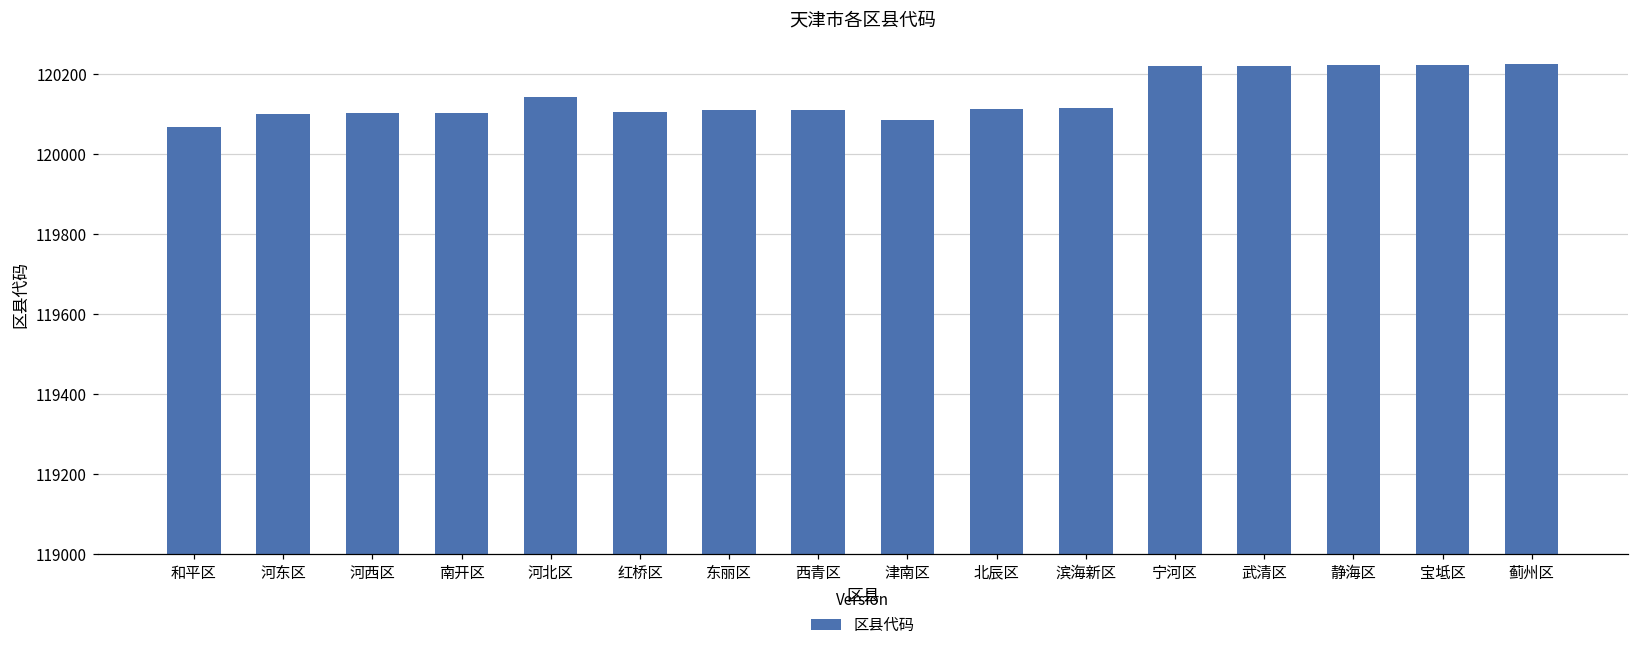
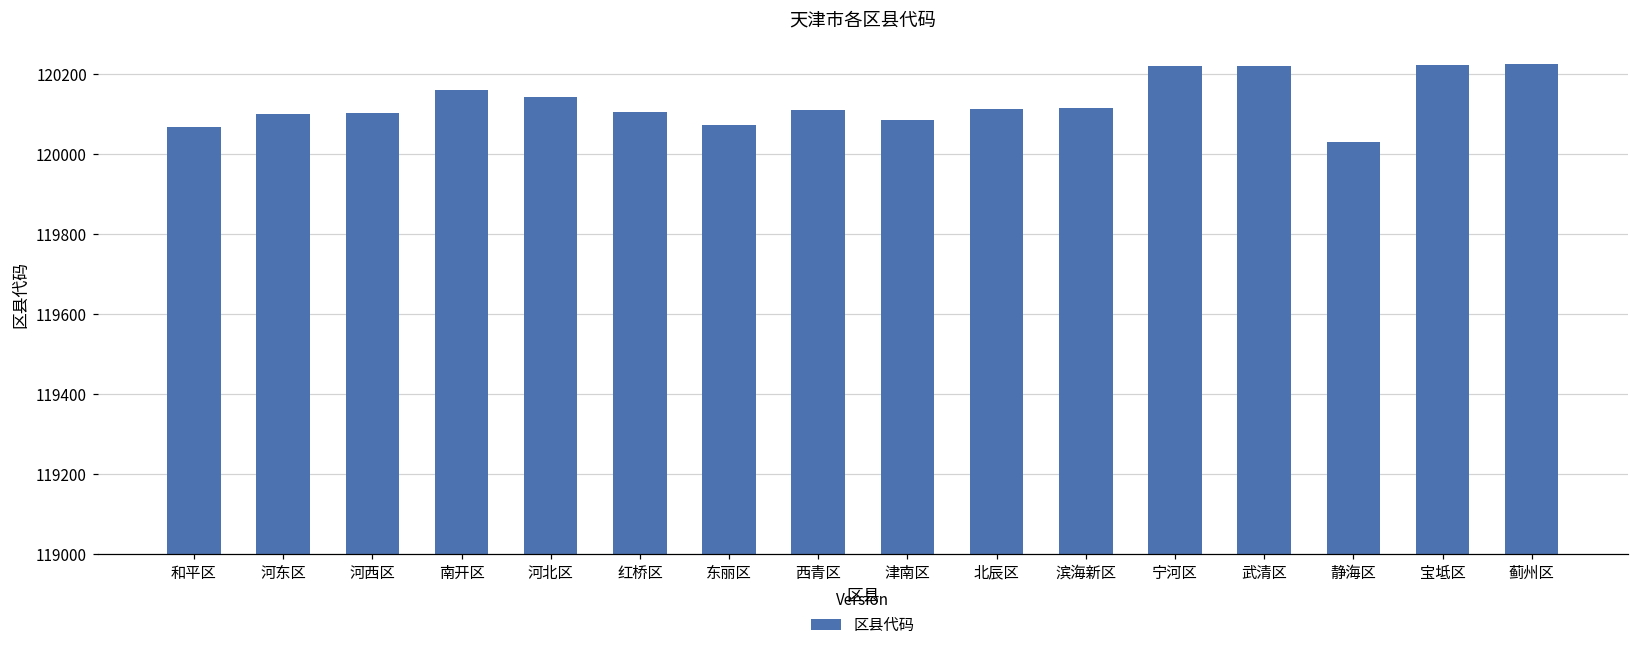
  {
    "和平区": 120070,
    "河东区": 120100,
    "河西区": 120100,
-   "南开区": 120100,
+   "南开区": 120160,
    "河北区": 120140,
    "红桥区": 120110,
-   "东丽区": 120110,
+   "东丽区": 120070,
    "西青区": 120110,
    "津南区": 120090,
    "北辰区": 120110,
    "滨海新区": 120120,
    "宁河区": 120220,
    "武清区": 120220,
-   "静海区": 120220,
+   "静海区": 120030,
    "宝坻区": 120220,
    "蓟州区": 120230
  }
